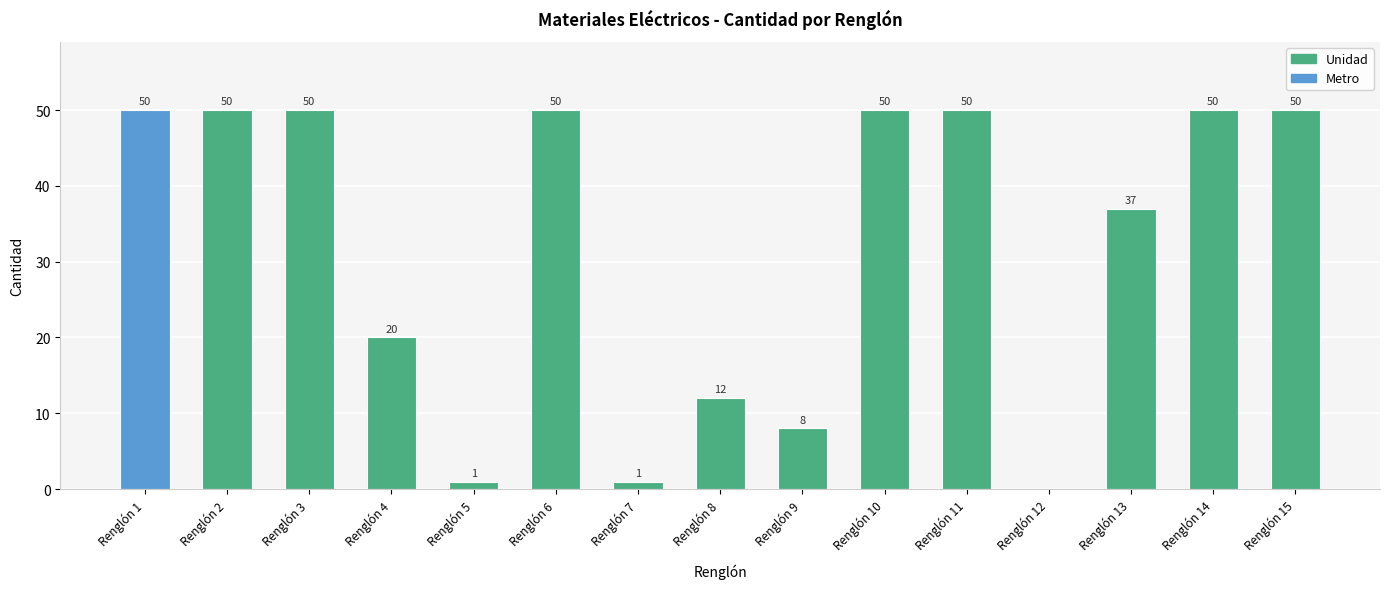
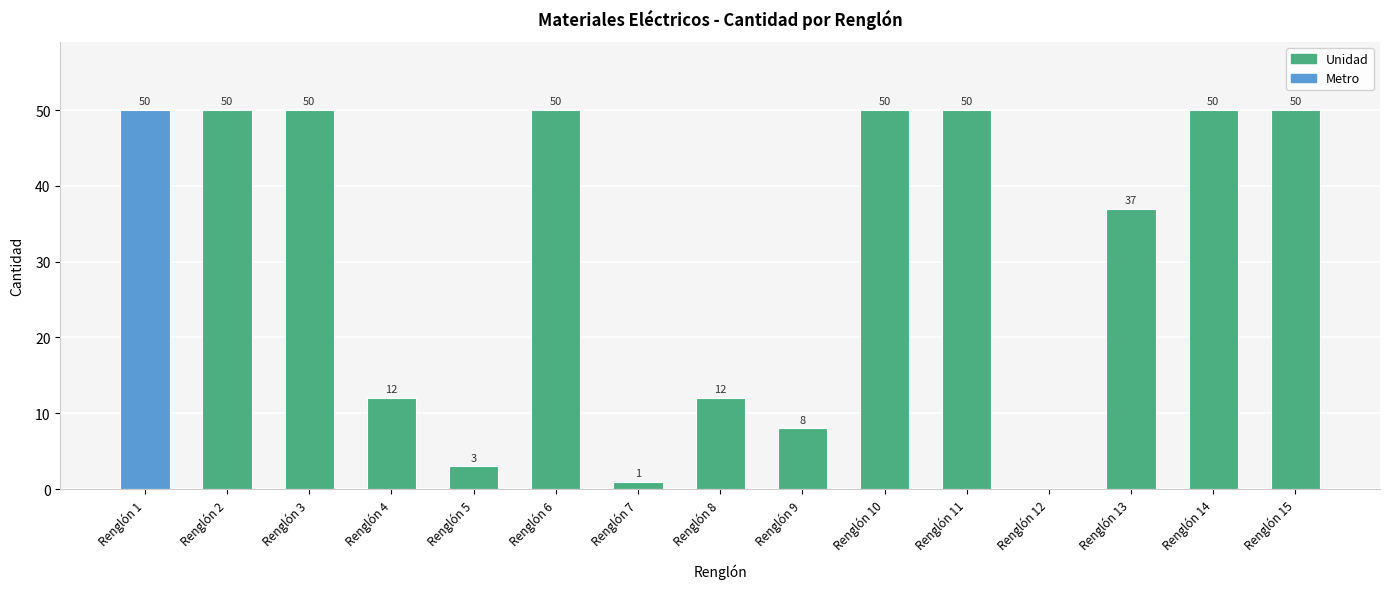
  {
    "Renglón 1": 50,
    "Renglón 2": 50,
    "Renglón 3": 50,
-   "Renglón 4": 20,
-   "Renglón 5": 1,
+   "Renglón 4": 12,
+   "Renglón 5": 3,
    "Renglón 6": 50,
    "Renglón 7": 1,
    "Renglón 8": 12,
    "Renglón 9": 8,
    "Renglón 10": 50,
    "Renglón 11": 50,
    "Renglón 13": 37,
    "Renglón 14": 50,
    "Renglón 15": 50
  }
